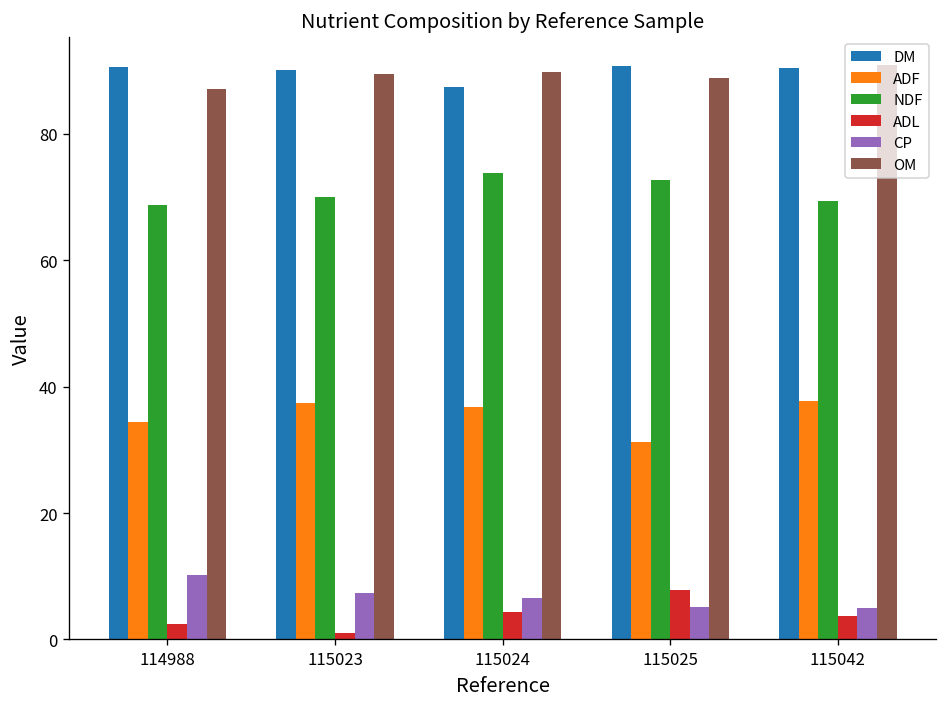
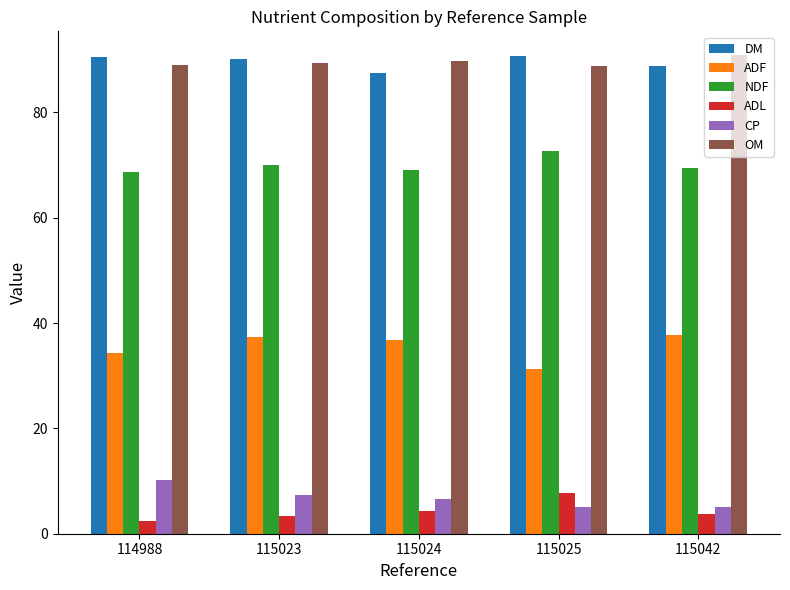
  {
    "DM": {
      "114988": 91,
      "115023": 90,
      "115024": 87,
      "115025": 91,
-     "115042": 90
+     "115042": 89
    },
    "ADF": {
      "114988": 34,
      "115023": 37,
      "115024": 37,
      "115025": 31,
      "115042": 38
    },
    "NDF": {
      "114988": 69,
      "115023": 70,
-     "115024": 74,
+     "115024": 69,
      "115025": 73,
      "115042": 69
    },
    "ADL": {
      "114988": 2,
-     "115023": 1,
+     "115023": 3,
      "115024": 4,
      "115025": 8,
      "115042": 4
    },
    "CP": {
      "114988": 10,
      "115023": 7,
      "115024": 7,
      "115025": 5,
      "115042": 5
    },
    "OM": {
-     "114988": 87,
+     "114988": 89,
      "115023": 89,
      "115024": 90,
      "115025": 89
    }
  }
